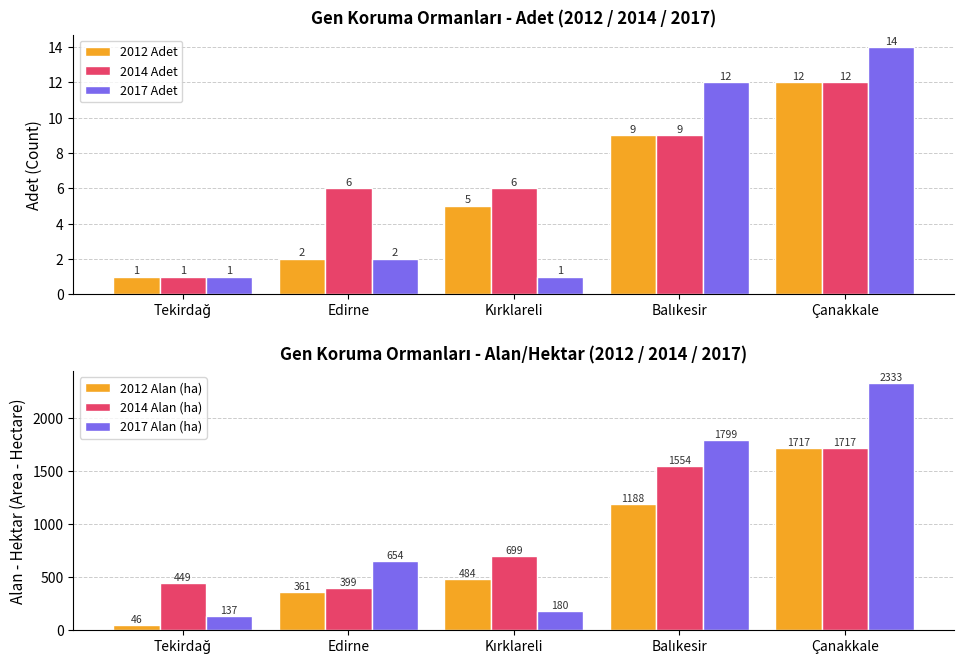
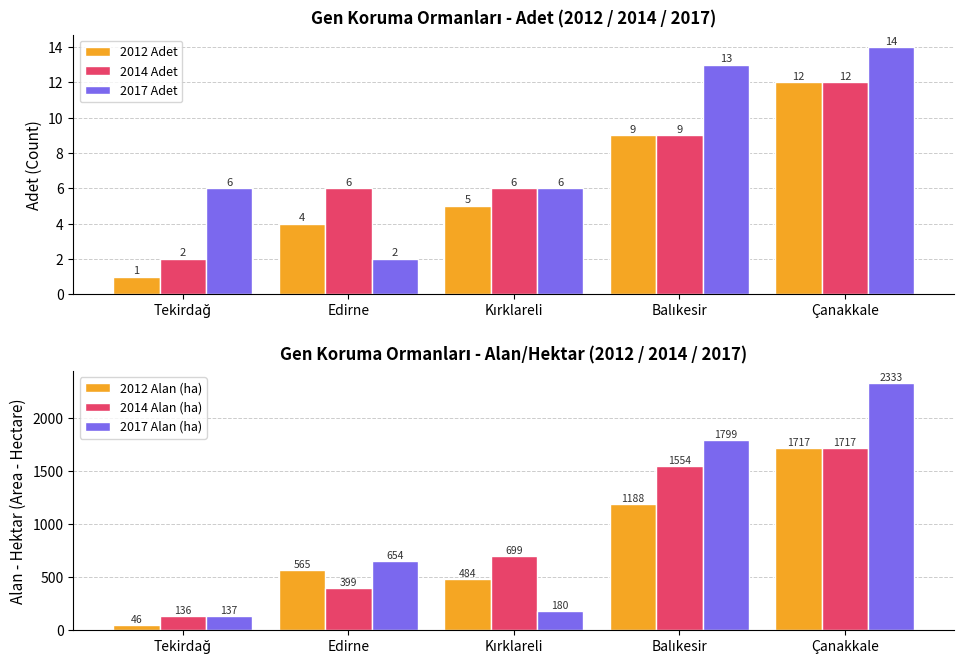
  {
    "Gen Koruma Ormanları - Adet (2012 / 2014 / 2017)": {
      "2012 Adet": {
        "Tekirdağ": 1,
-       "Edirne": 2,
+       "Edirne": 4,
        "Kırklareli": 5,
        "Balıkesir": 9,
        "Çanakkale": 12
      },
      "2014 Adet": {
-       "Tekirdağ": 1,
+       "Tekirdağ": 2,
        "Edirne": 6,
        "Kırklareli": 6,
        "Balıkesir": 9,
        "Çanakkale": 12
      },
      "2017 Adet": {
-       "Tekirdağ": 1,
+       "Tekirdağ": 6,
        "Edirne": 2,
-       "Kırklareli": 1,
-       "Balıkesir": 12,
+       "Kırklareli": 6,
+       "Balıkesir": 13,
        "Çanakkale": 14
      }
    },
    "Gen Koruma Ormanları - Alan/Hektar (2012 / 2014 / 2017)": {
      "2012 Alan (ha)": {
        "Tekirdağ": 46,
-       "Edirne": 361,
+       "Edirne": 565,
        "Kırklareli": 484,
        "Balıkesir": 1188,
        "Çanakkale": 1717
      },
      "2014 Alan (ha)": {
-       "Tekirdağ": 449,
+       "Tekirdağ": 136,
        "Edirne": 399,
        "Kırklareli": 699,
        "Balıkesir": 1554,
        "Çanakkale": 1717
      },
      "2017 Alan (ha)": {
        "Tekirdağ": 137,
        "Edirne": 654,
        "Kırklareli": 180,
        "Balıkesir": 1799,
        "Çanakkale": 2333
      }
    }
  }
